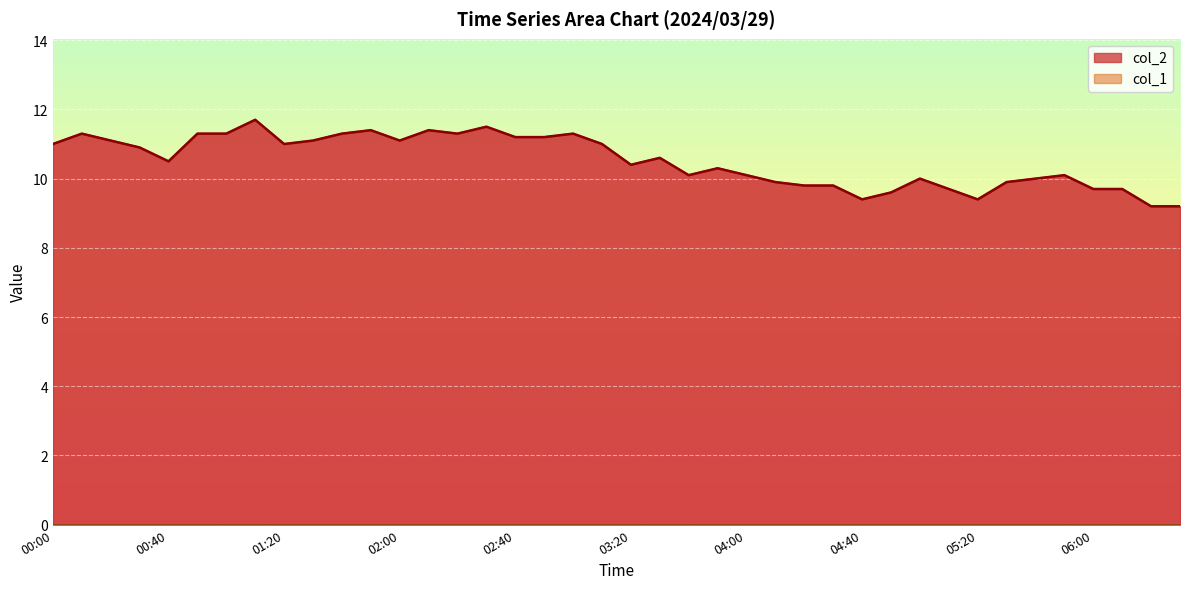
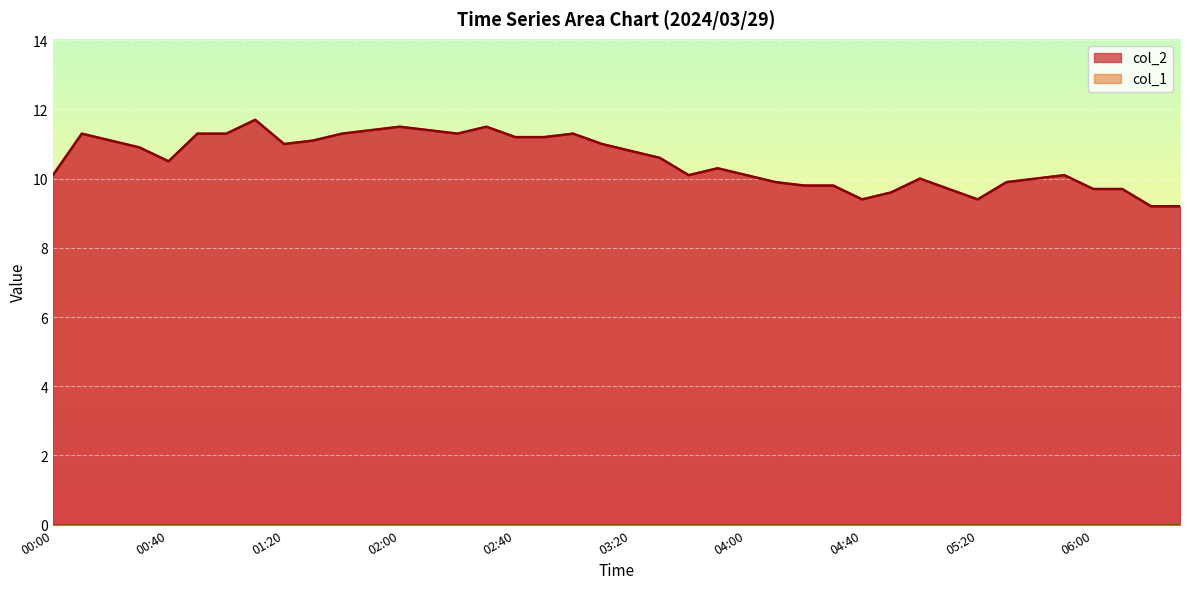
  {
    "col_2": {
-     "00:00": 11.0,
+     "00:00": 10.1,
      "00:40": 10.5,
      "01:20": 11.0,
-     "02:00": 11.1,
+     "02:00": 11.5,
      "02:40": 11.2,
-     "03:20": 10.4,
+     "03:20": 10.8,
      "04:00": 10.1,
      "04:40": 9.4,
      "05:20": 9.4,
      "06:00": 9.7
    },
    "col_1": {
      "00:00": 0.0,
      "00:40": 0.0,
      "01:20": 0.0,
      "02:00": 0.0,
      "02:40": 0.0,
      "03:20": 0.0,
      "04:00": 0.0,
      "04:40": 0.0,
      "05:20": 0.0,
      "06:00": 0.0
    }
  }
